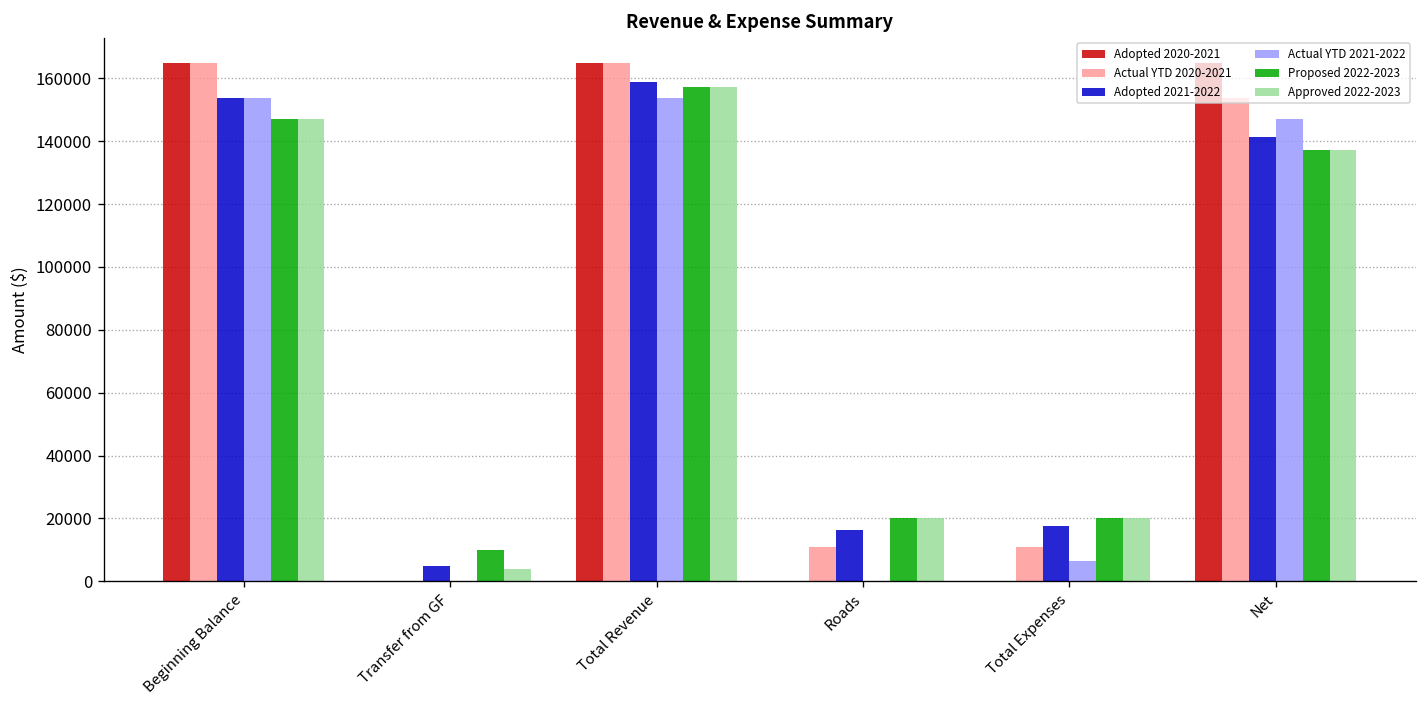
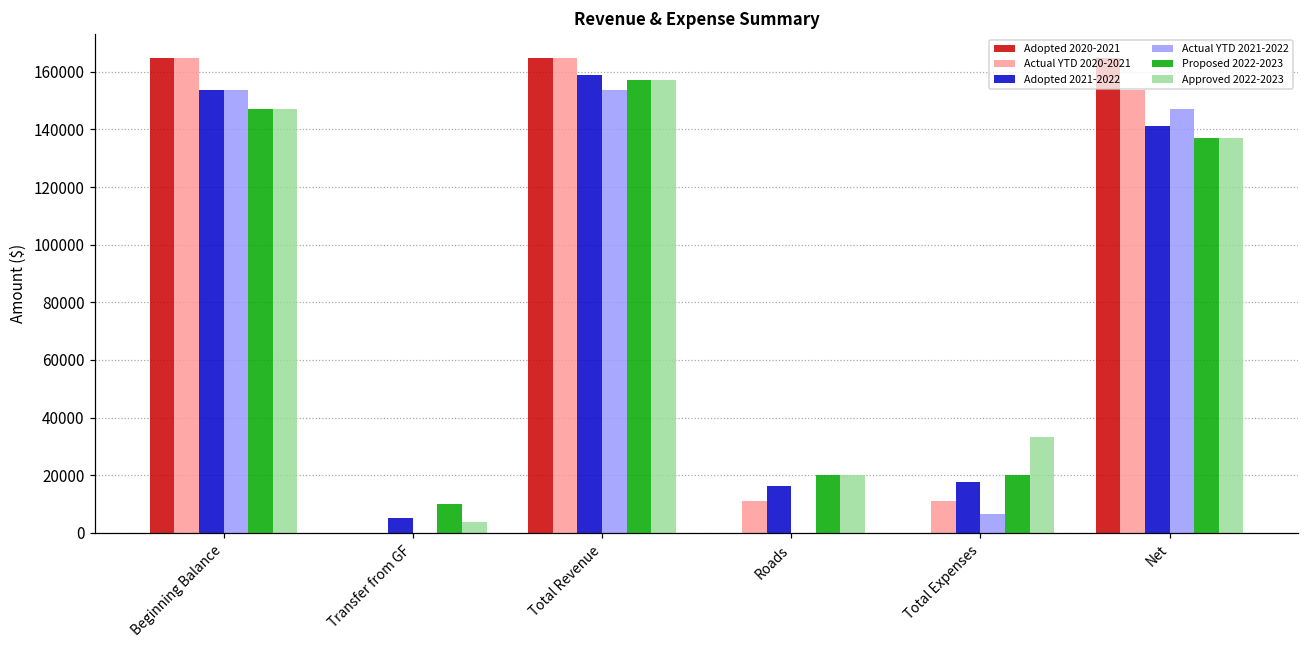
  {
    "Adopted 2020-2021": {
      "Beginning Balance": 165000,
      "Transfer from GF": 0,
      "Total Revenue": 165000,
      "Roads": 0,
      "Total Expenses": 0
    },
    "Actual YTD 2020-2021": {
      "Beginning Balance": 165000,
      "Transfer from GF": 0,
      "Total Revenue": 165000,
      "Roads": 11000,
      "Total Expenses": 11000
    },
    "Adopted 2021-2022": {
      "Beginning Balance": 154000,
      "Transfer from GF": 5000,
      "Total Revenue": 159000,
      "Roads": 16000,
      "Total Expenses": 18000,
      "Net": 141000
    },
    "Actual YTD 2021-2022": {
      "Beginning Balance": 154000,
      "Transfer from GF": 0,
      "Total Revenue": 154000,
      "Roads": 0,
      "Total Expenses": 7000,
      "Net": 147000
    },
    "Proposed 2022-2023": {
      "Beginning Balance": 147000,
      "Transfer from GF": 10000,
      "Total Revenue": 157000,
      "Roads": 20000,
      "Total Expenses": 20000,
      "Net": 137000
    },
    "Approved 2022-2023": {
      "Beginning Balance": 147000,
      "Transfer from GF": 4000,
      "Total Revenue": 157000,
      "Roads": 20000,
-     "Total Expenses": 20000,
+     "Total Expenses": 33000,
      "Net": 137000
    }
  }
